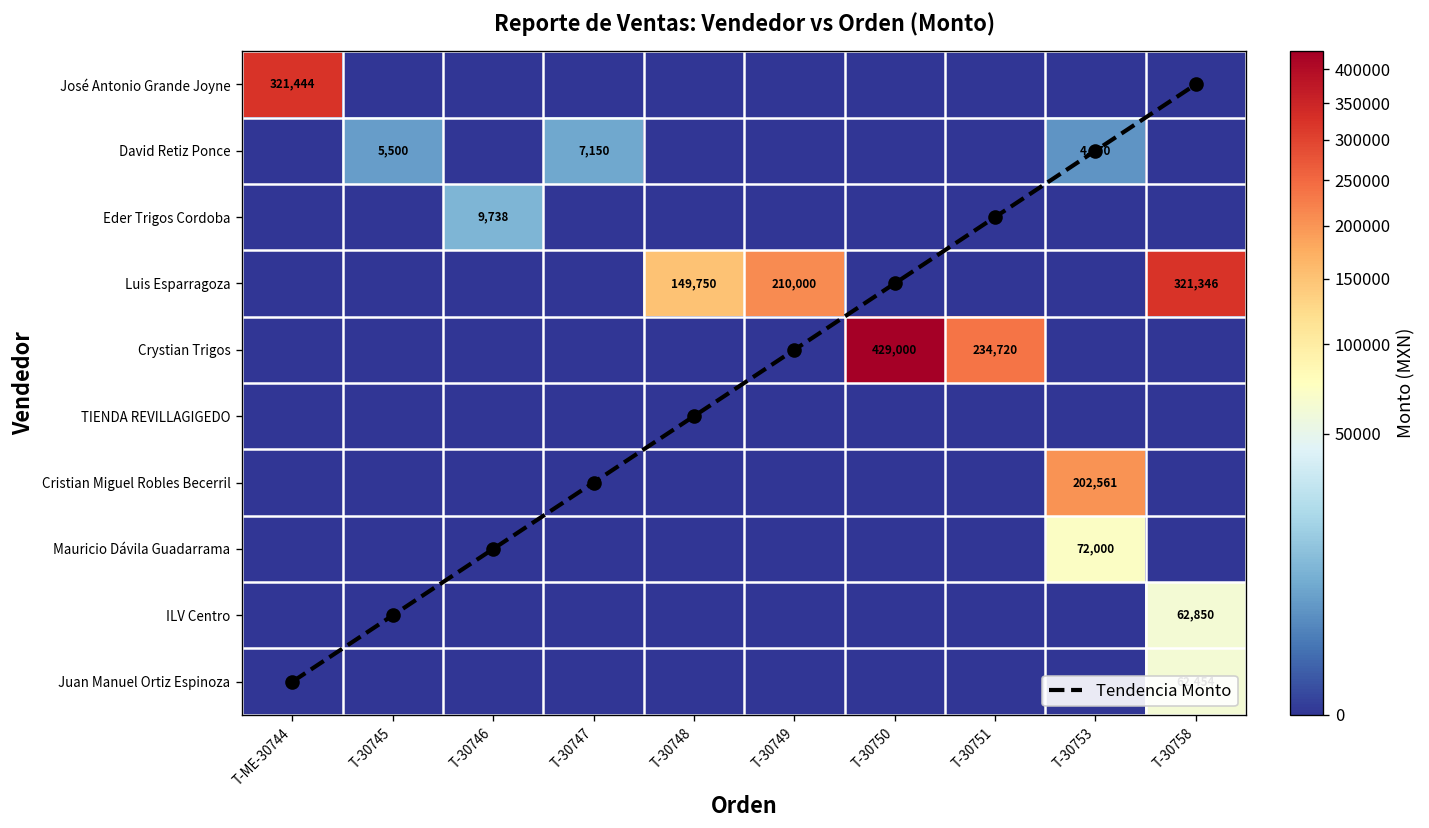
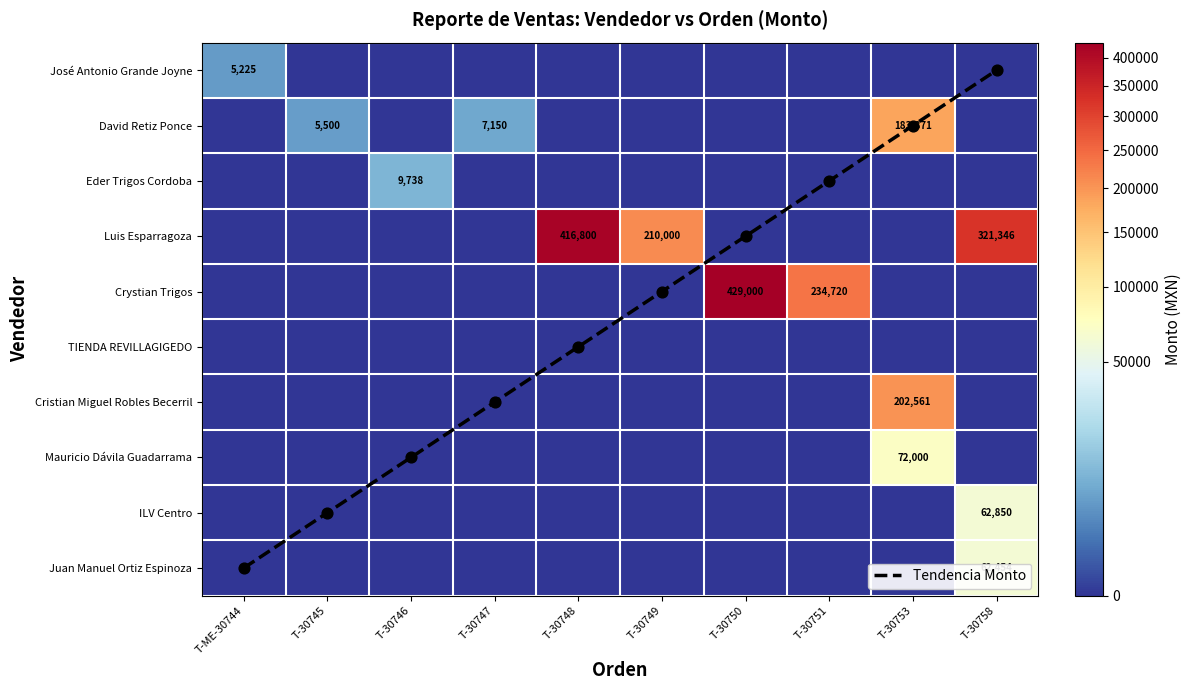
  {
    "José Antonio Grande Joyne": {
-     "T-ME-30744": "321,444"
+     "T-ME-30744": "5,225"
    },
    "David Retiz Ponce": {
      "T-30745": "5,500",
      "T-30747": "7,150",
-     "T-30753": "4,370"
+     "T-30753": "183,871"
    },
    "Eder Trigos Cordoba": {
      "T-30746": "9,738"
    },
    "Luis Esparragoza": {
-     "T-30748": "149,750",
+     "T-30748": "416,800",
      "T-30749": "210,000",
      "T-30758": "321,346"
    },
    "Crystian Trigos": {
      "T-30750": "429,000",
      "T-30751": "234,720"
    },
    "Cristian Miguel Robles Becerril": {
      "T-30753": "202,561"
    },
    "Mauricio Dávila Guadarrama": {
      "T-30753": "72,000"
    },
    "ILV Centro": {
      "T-30758": "62,850"
    }
  }
